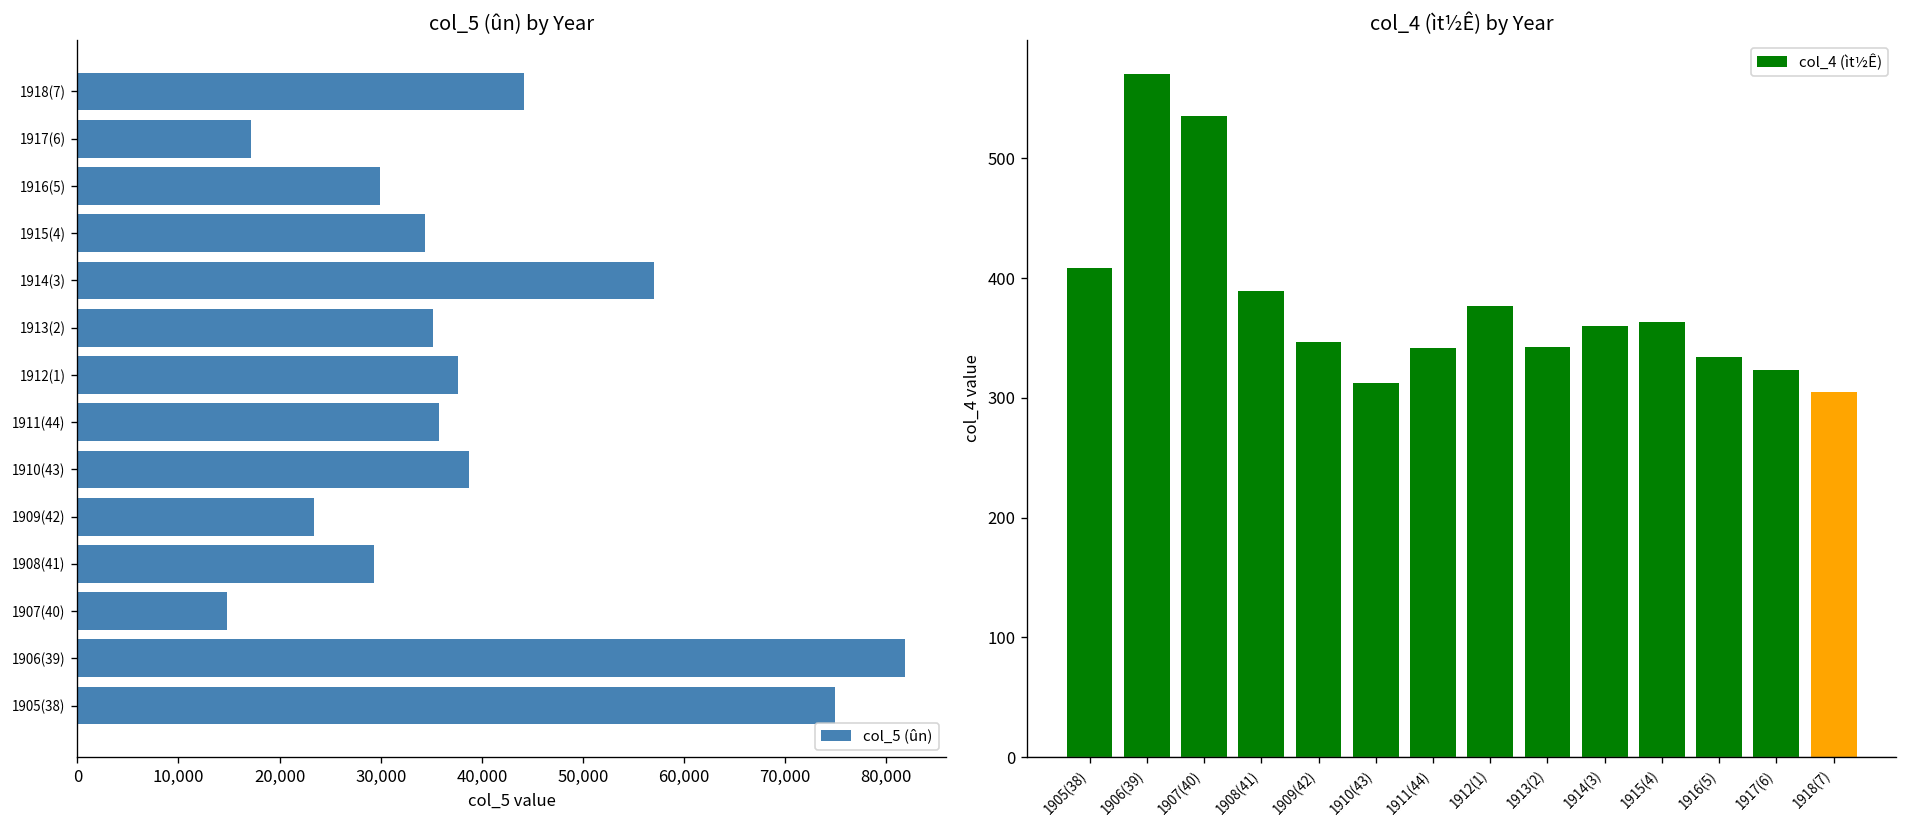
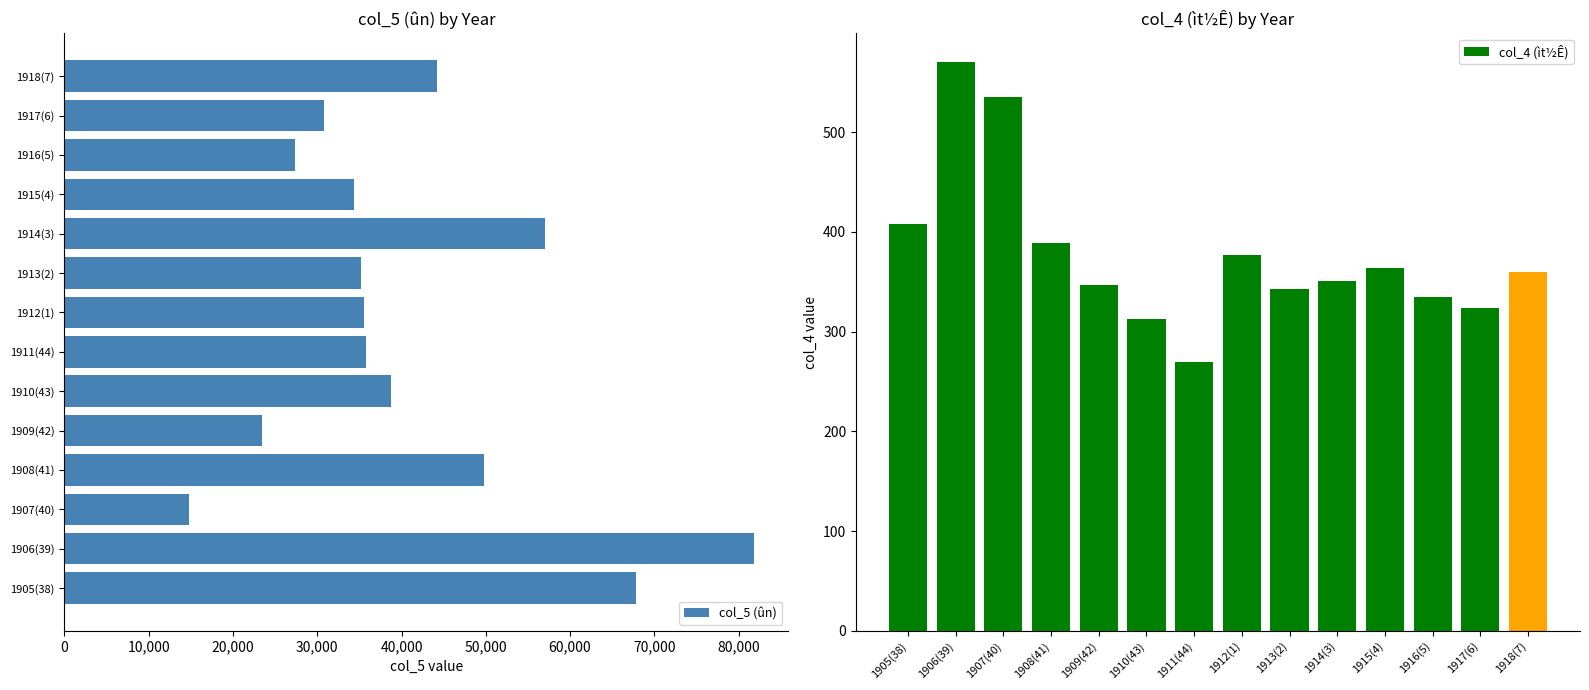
  {
    "col_5 (ûn) by Year": {
      "1918(7)": "44,000",
-     "1917(6)": "17,000",
-     "1916(5)": "30,000",
+     "1917(6)": "31,000",
+     "1916(5)": "27,000",
      "1915(4)": "34,000",
      "1914(3)": "57,000",
      "1913(2)": "35,000",
-     "1912(1)": "38,000",
+     "1912(1)": "35,000",
      "1911(44)": "36,000",
      "1910(43)": "39,000",
      "1909(42)": "23,000",
-     "1908(41)": "29,000",
+     "1908(41)": "50,000",
      "1907(40)": "15,000",
      "1906(39)": "82,000",
-     "1905(38)": "75,000"
+     "1905(38)": "68,000"
    },
    "col_4 (ìt½Ê) by Year": {
      "1905(38)": "410",
      "1906(39)": "570",
      "1907(40)": "540",
      "1908(41)": "390",
      "1909(42)": "350",
      "1910(43)": "310",
-     "1911(44)": "340",
+     "1911(44)": "270",
      "1912(1)": "380",
      "1913(2)": "340",
-     "1914(3)": "360",
+     "1914(3)": "350",
      "1915(4)": "360",
      "1916(5)": "330",
      "1917(6)": "320",
-     "1918(7)": "310"
+     "1918(7)": "360"
    }
  }
